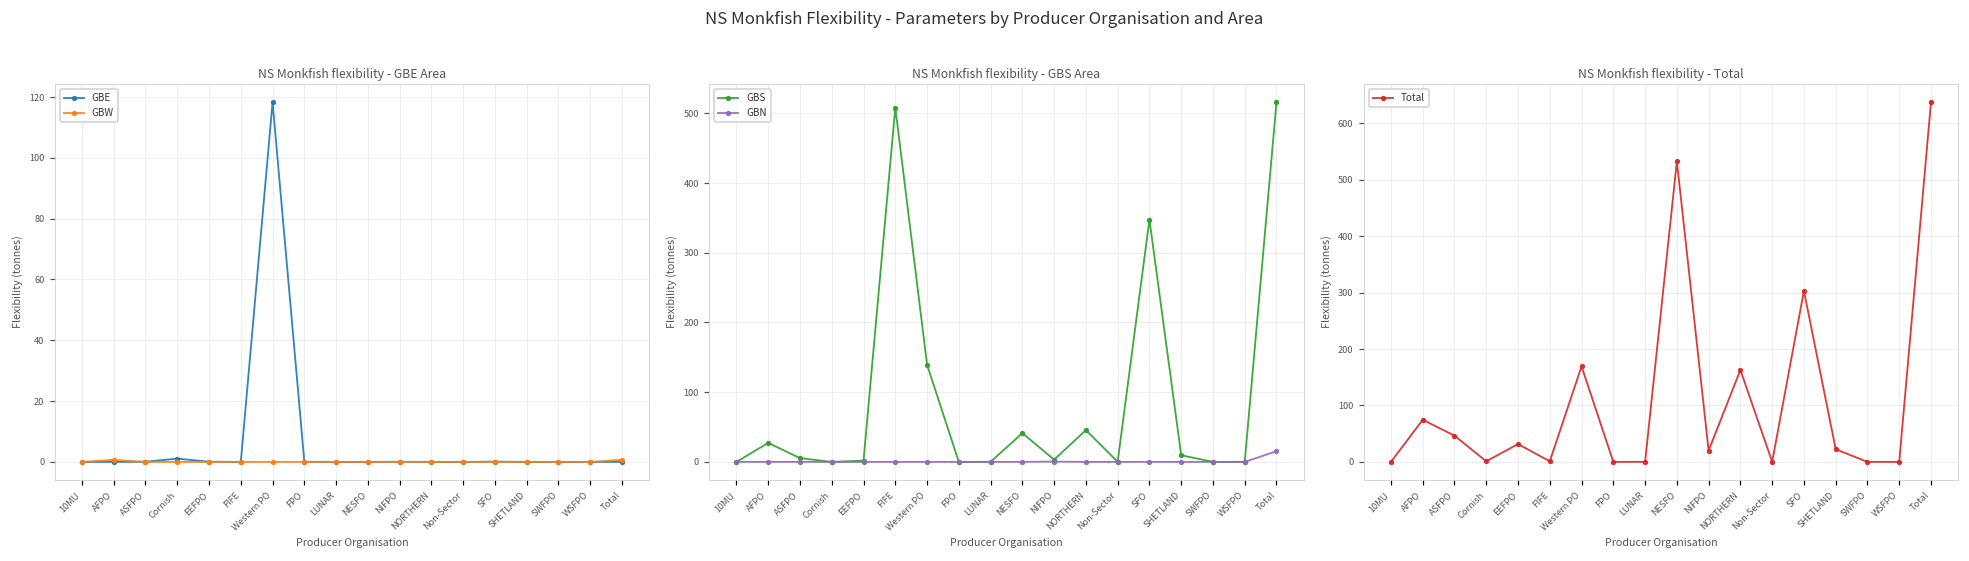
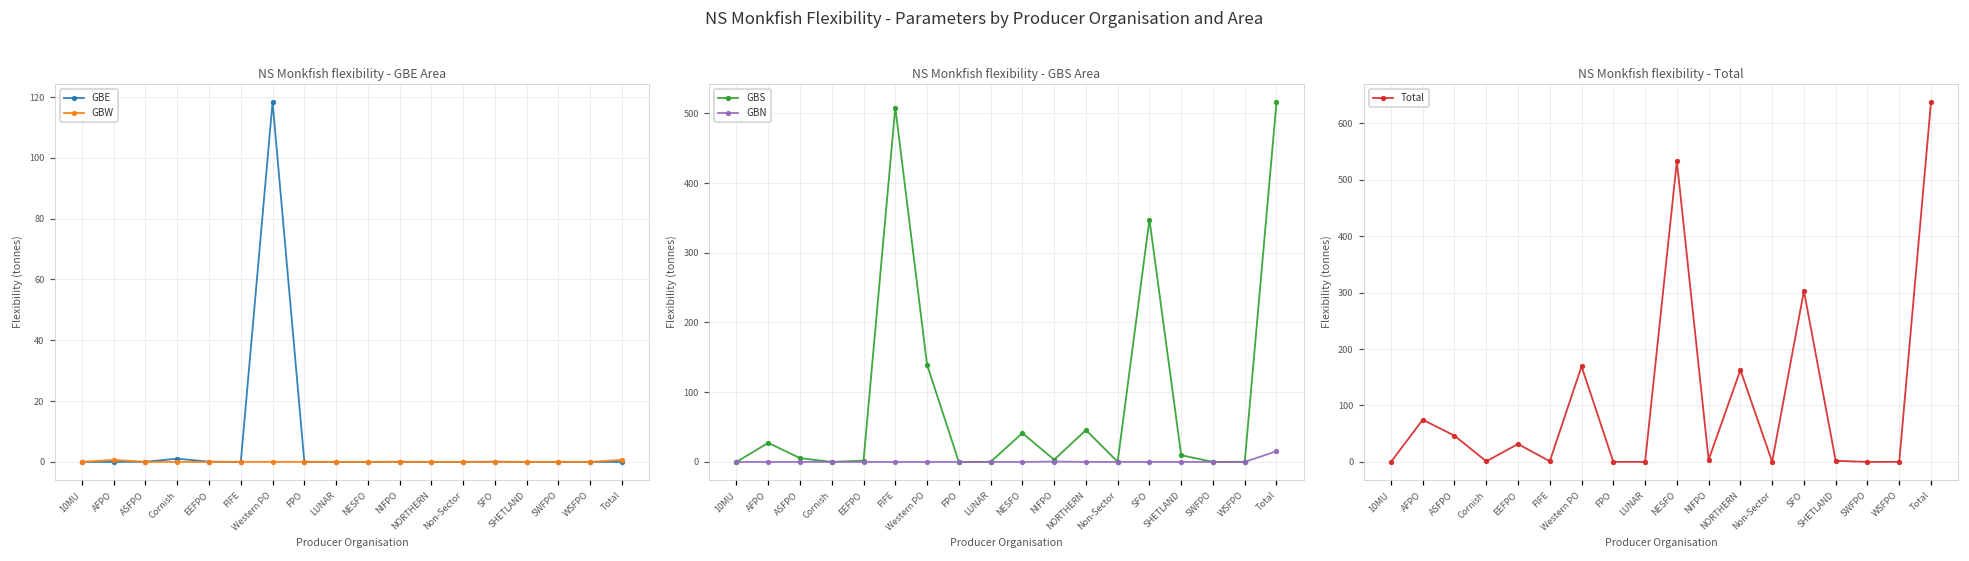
  {
    "NS Monkfish flexibility - GBE Area": {
      "GBE": {
        "Cornish": 1,
        "Western PO": 118
      },
      "GBW": {
        "Cornish": 0,
        "Western PO": 0
      }
    },
    "NS Monkfish flexibility - GBS Area": {
      "GBS": {
        "AFPO": 30,
        "ASFPO": 10,
        "FIFE": 510,
        "Western PO": 140,
        "NESFO": 40,
        "NORTHERN": 50,
        "SFO": 350,
        "SHETLAND": 10,
        "Total": 520
      },
      "GBN": {
        "AFPO": 0,
        "ASFPO": 0,
        "FIFE": 0,
        "Western PO": 0,
        "NESFO": 0,
        "NORTHERN": 0,
        "SFO": 0,
        "SHETLAND": 0,
        "Total": 20
      }
    },
    "NS Monkfish flexibility - Total": {
      "10MU": 0,
      "AFPO": 70,
      "ASFPO": 50,
      "Cornish": 0,
      "EEFPO": 30,
      "FIFE": 0,
      "Western PO": 170,
      "FPO": 0,
      "LUNAR": 0,
      "NESFO": 530,
-     "NIFPO": 20,
+     "NIFPO": 0,
      "NORTHERN": 160,
      "Non-Sector": 0,
      "SFO": 300,
-     "SHETLAND": 20,
+     "SHETLAND": 0,
      "SWFPO": 0,
      "WSFPO": 0,
      "Total": 640
    }
  }
